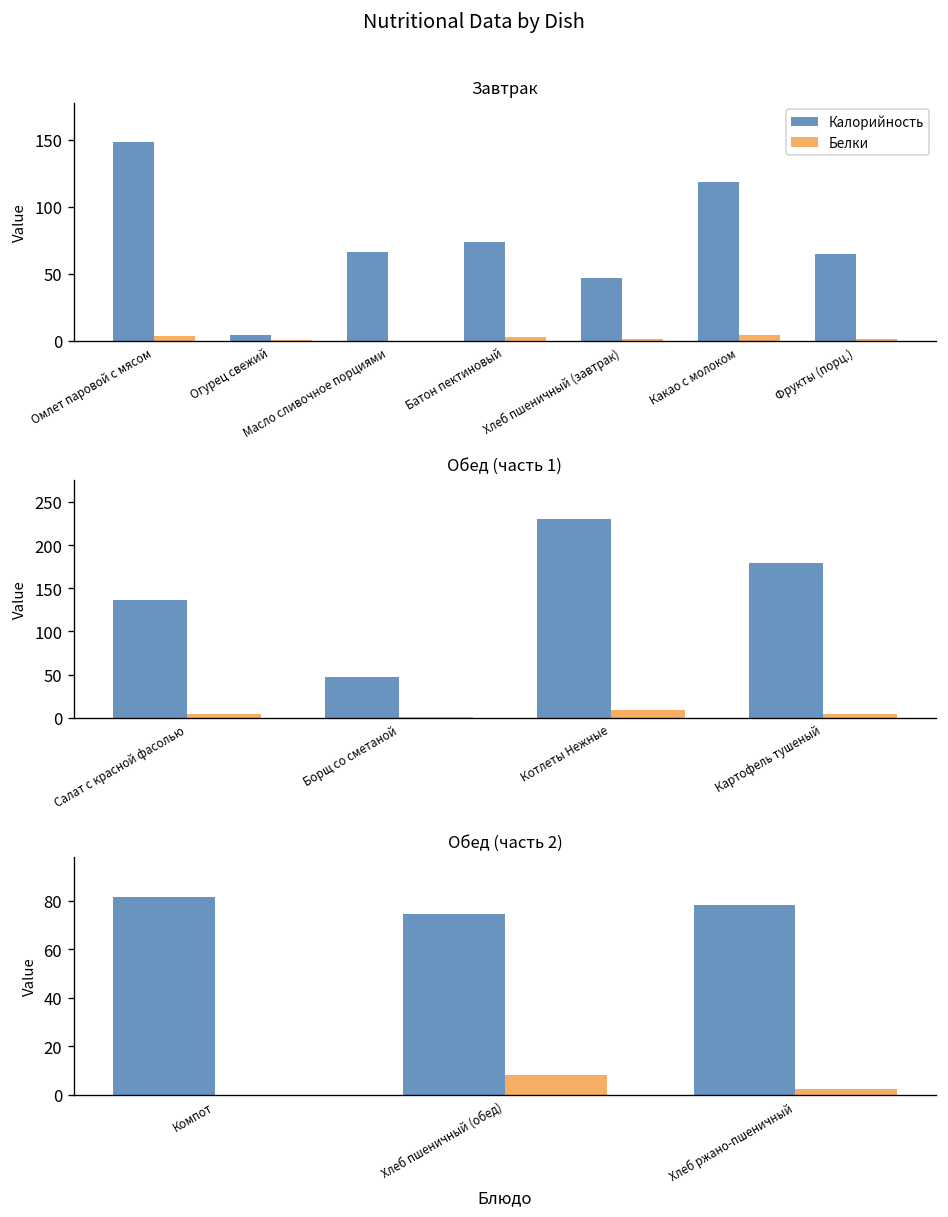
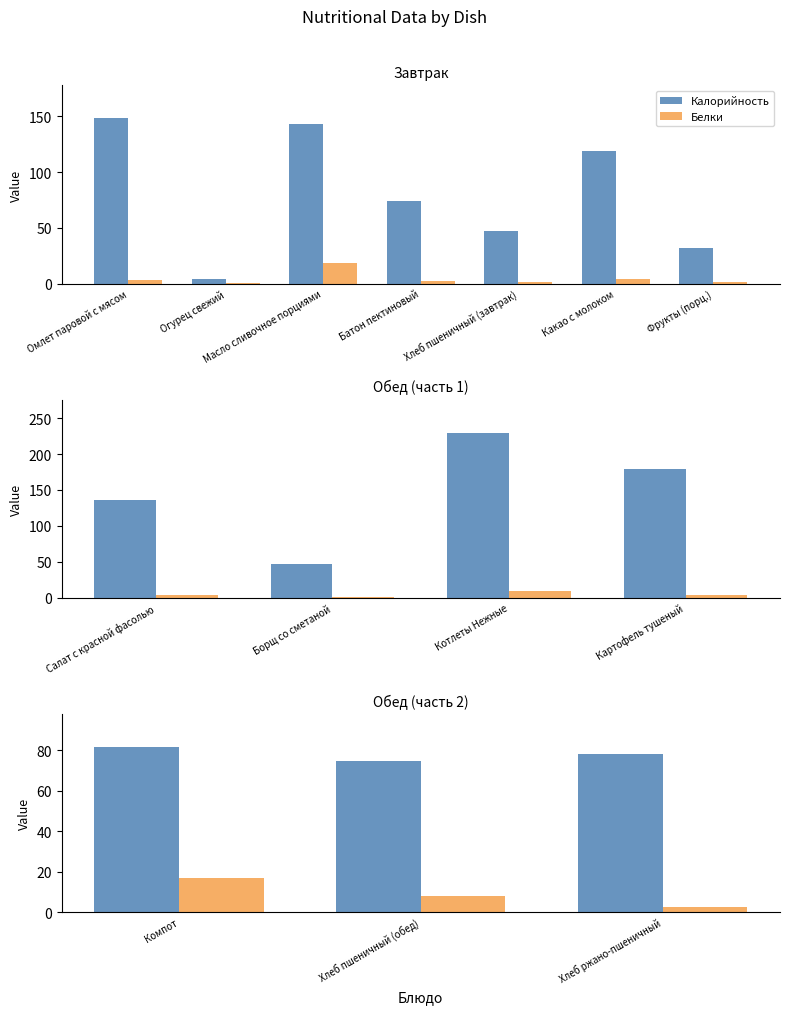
  {
    "Завтрак": {
      "Калорийность": {
        "Омлет паровой с мясом": 148,
        "Огурец свежий": 4,
-       "Масло сливочное порциями": 66,
+       "Масло сливочное порциями": 143,
        "Батон пектиновый": 74,
        "Хлеб пшеничный (завтрак)": 47,
        "Какао с молоком": 119,
-       "Фрукты (порц.)": 65
+       "Фрукты (порц.)": 32
      },
      "Белки": {
        "Омлет паровой с мясом": 4,
-       "Масло сливочное порциями": 0,
+       "Масло сливочное порциями": 19,
        "Батон пектиновый": 2,
        "Какао с молоком": 4
      }
    },
    "Обед (часть 1)": {
      "Калорийность": {
        "Салат с красной фасолью": 140,
        "Борщ со сметаной": 50,
        "Котлеты Нежные": 230,
        "Картофель тушеный": 180
      },
      "Белки": {
        "Салат с красной фасолью": 0,
        "Котлеты Нежные": 10,
        "Картофель тушеный": 0
      }
    },
    "Обед (часть 2)": {
      "Калорийность": {
        "Компот": 82,
        "Хлеб пшеничный (обед)": 75,
        "Хлеб ржано-пшеничный": 78
      },
      "Белки": {
-       "Компот": 0,
+       "Компот": 17,
        "Хлеб пшеничный (обед)": 8,
        "Хлеб ржано-пшеничный": 3
      }
    }
  }
